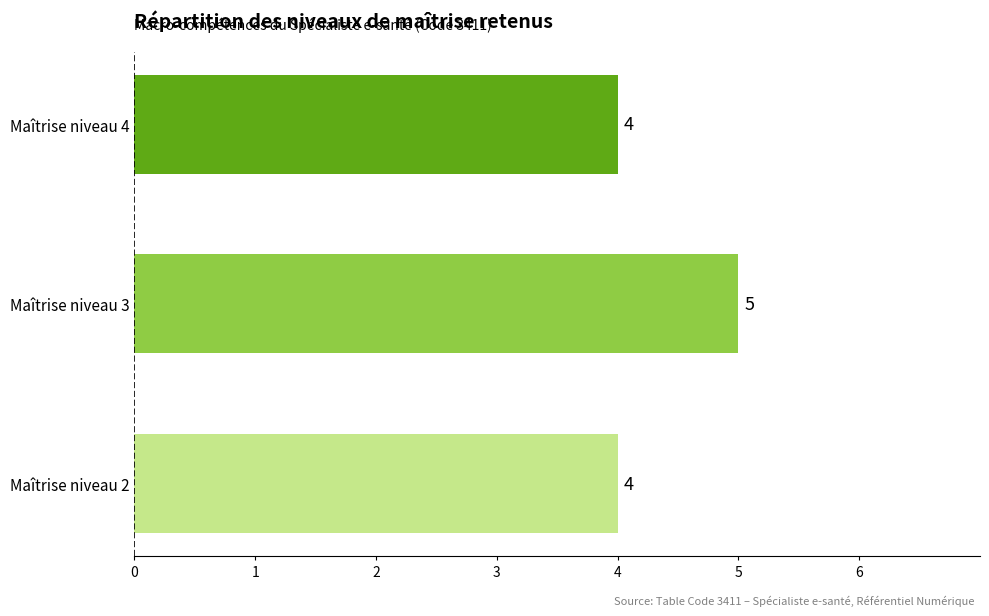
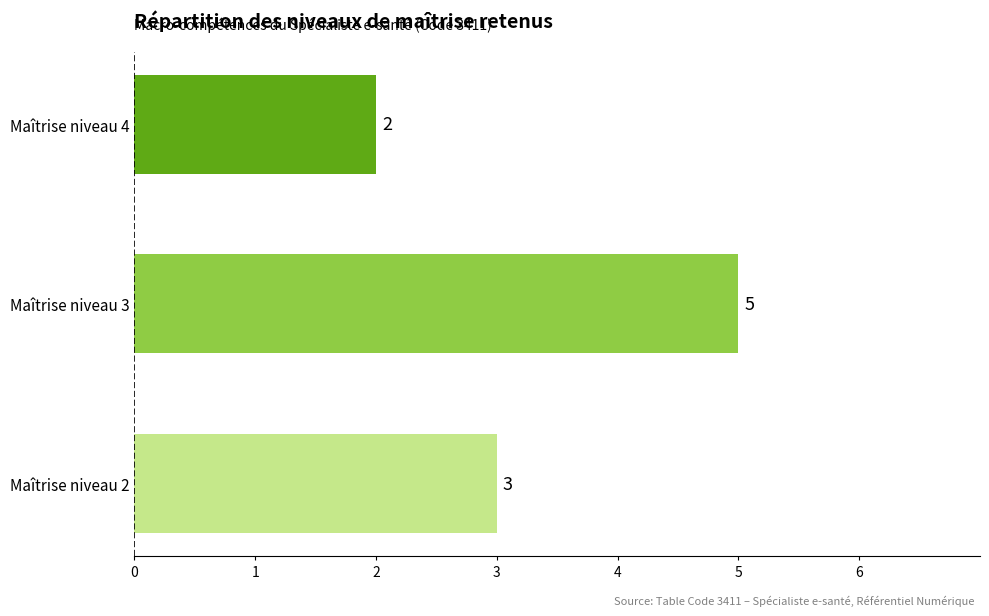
  {
-   "Maîtrise niveau 4": 4,
+   "Maîtrise niveau 4": 2,
    "Maîtrise niveau 3": 5,
-   "Maîtrise niveau 2": 4
+   "Maîtrise niveau 2": 3
  }
